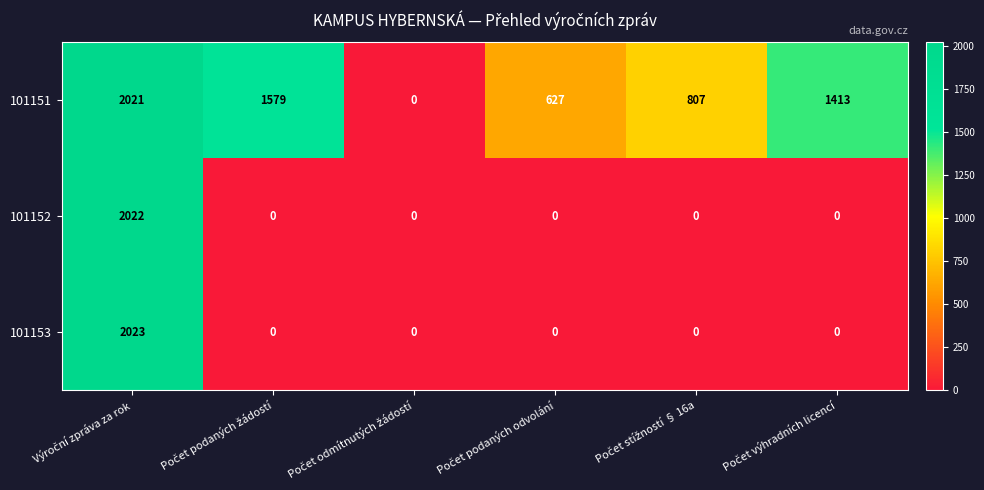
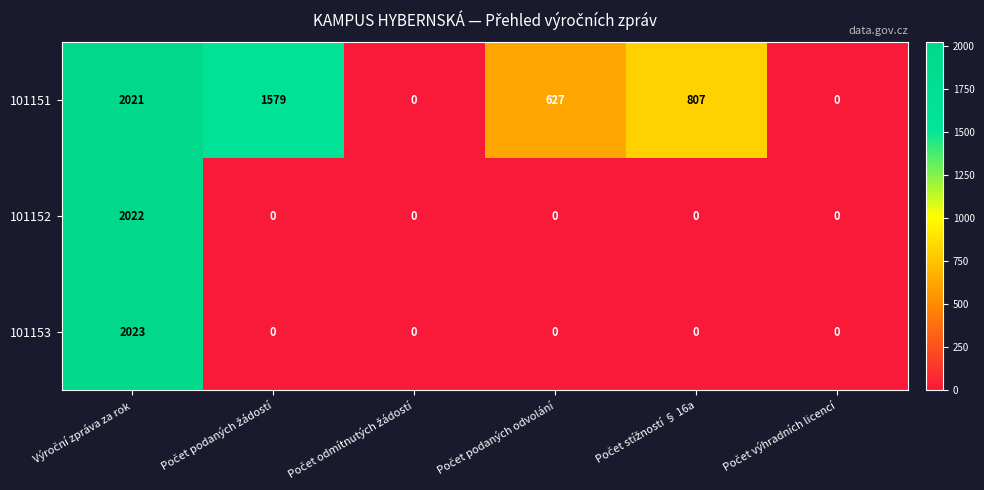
  {
    "101151": {
      "Výroční zpráva za rok": 2021,
      "Počet podaných žádostí": 1579,
      "Počet odmítnutých žádostí": 0,
      "Počet podaných odvolání": 627,
      "Počet stížností § 16a": 807,
-     "Počet výhradních licencí": 1413
+     "Počet výhradních licencí": 0
    },
    "101152": {
      "Výroční zpráva za rok": 2022,
      "Počet podaných žádostí": 0,
      "Počet odmítnutých žádostí": 0,
      "Počet podaných odvolání": 0,
      "Počet stížností § 16a": 0,
      "Počet výhradních licencí": 0
    },
    "101153": {
      "Výroční zpráva za rok": 2023,
      "Počet podaných žádostí": 0,
      "Počet odmítnutých žádostí": 0,
      "Počet podaných odvolání": 0,
      "Počet stížností § 16a": 0,
      "Počet výhradních licencí": 0
    }
  }
